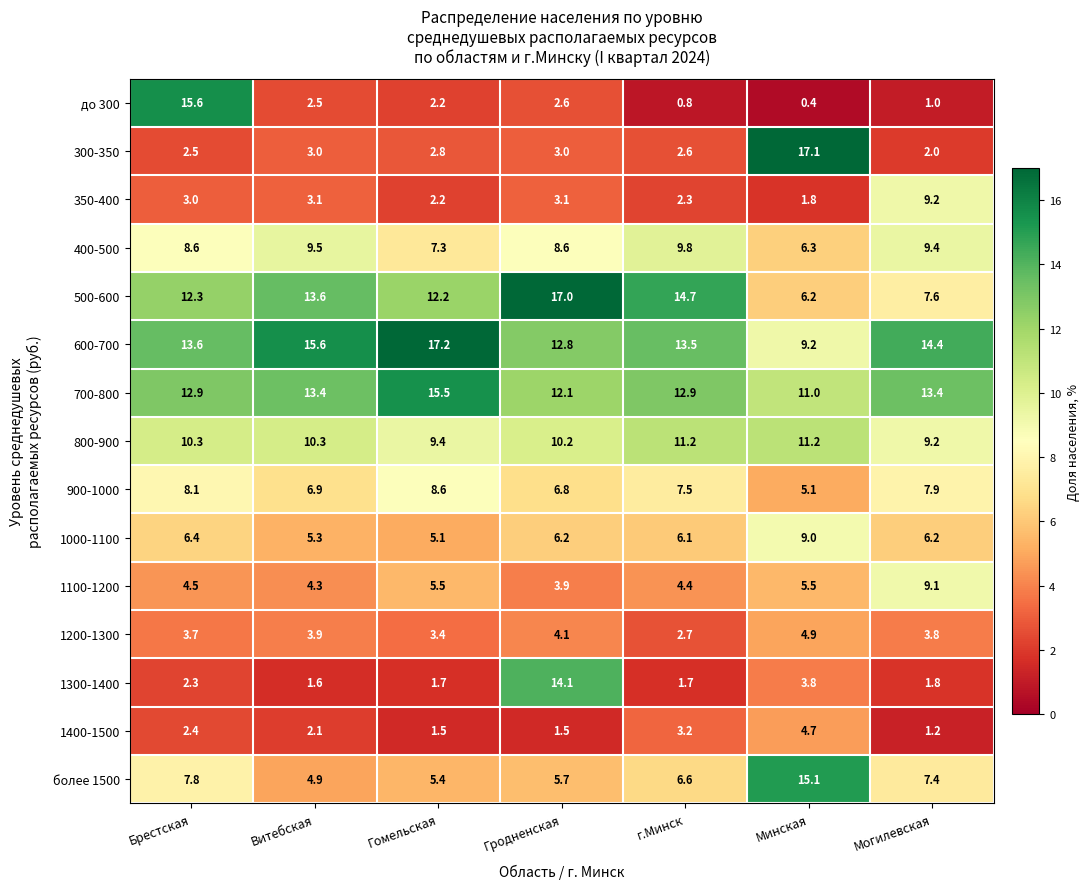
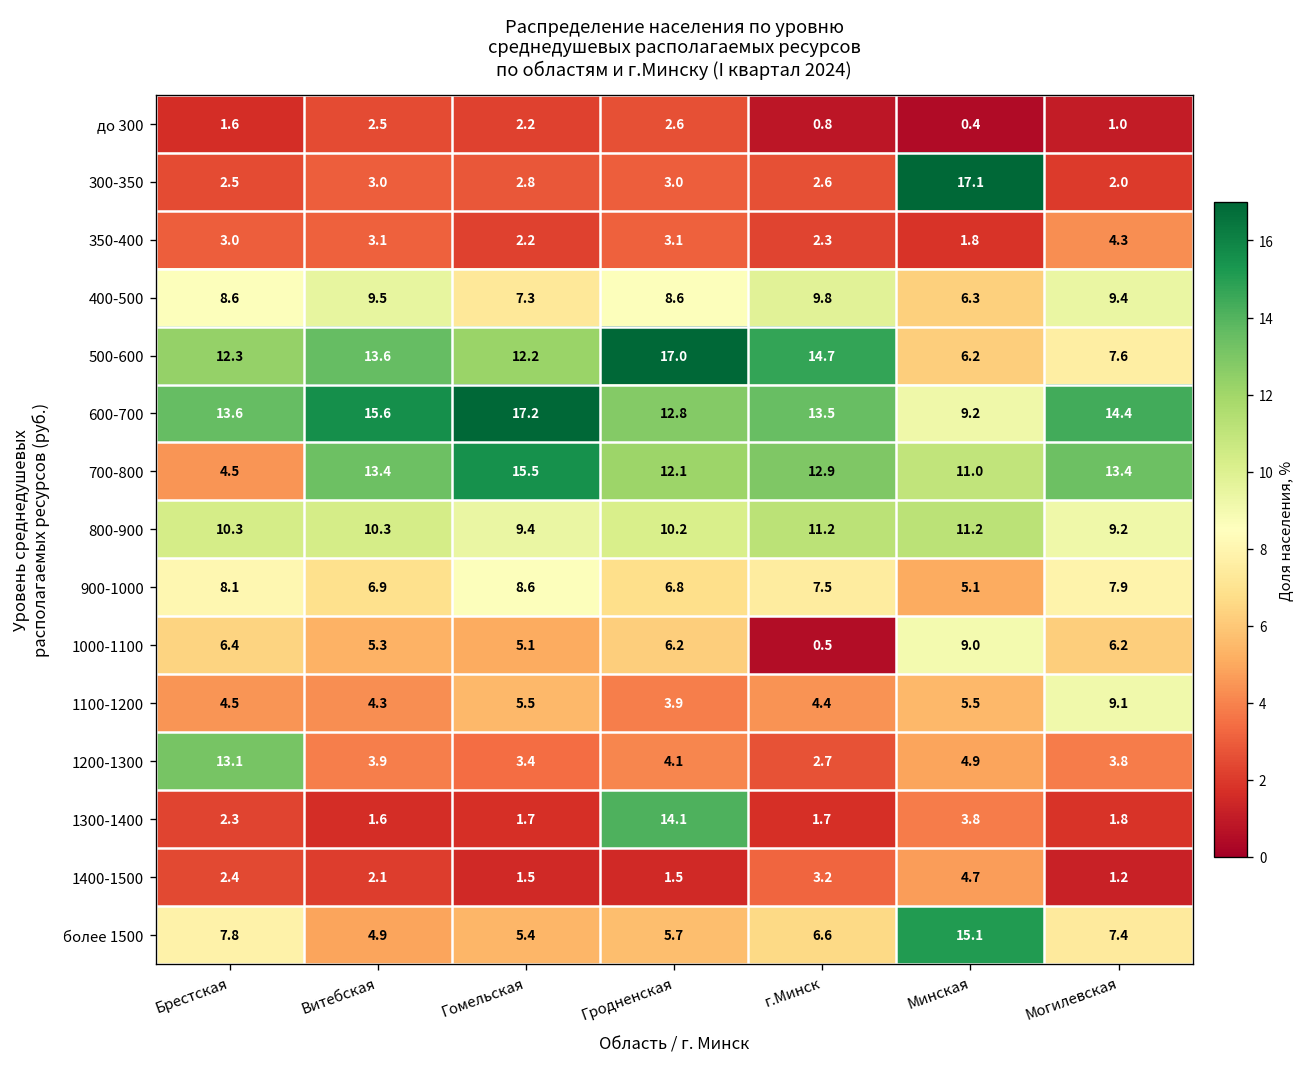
  {
    "до 300": {
-     "Брестская": 15.6,
+     "Брестская": 1.6,
      "Витебская": 2.5,
      "Гомельская": 2.2,
      "Гродненская": 2.6,
      "г.Минск": 0.8,
      "Минская": 0.4,
      "Могилевская": 1.0
    },
    "300-350": {
      "Брестская": 2.5,
      "Витебская": 3.0,
      "Гомельская": 2.8,
      "Гродненская": 3.0,
      "г.Минск": 2.6,
      "Минская": 17.1,
      "Могилевская": 2.0
    },
    "350-400": {
      "Брестская": 3.0,
      "Витебская": 3.1,
      "Гомельская": 2.2,
      "Гродненская": 3.1,
      "г.Минск": 2.3,
      "Минская": 1.8,
-     "Могилевская": 9.2
+     "Могилевская": 4.3
    },
    "400-500": {
      "Брестская": 8.6,
      "Витебская": 9.5,
      "Гомельская": 7.3,
      "Гродненская": 8.6,
      "г.Минск": 9.8,
      "Минская": 6.3,
      "Могилевская": 9.4
    },
    "500-600": {
      "Брестская": 12.3,
      "Витебская": 13.6,
      "Гомельская": 12.2,
      "Гродненская": 17.0,
      "г.Минск": 14.7,
      "Минская": 6.2,
      "Могилевская": 7.6
    },
    "600-700": {
      "Брестская": 13.6,
      "Витебская": 15.6,
      "Гомельская": 17.2,
      "Гродненская": 12.8,
      "г.Минск": 13.5,
      "Минская": 9.2,
      "Могилевская": 14.4
    },
    "700-800": {
-     "Брестская": 12.9,
+     "Брестская": 4.5,
      "Витебская": 13.4,
      "Гомельская": 15.5,
      "Гродненская": 12.1,
      "г.Минск": 12.9,
      "Минская": 11.0,
      "Могилевская": 13.4
    },
    "800-900": {
      "Брестская": 10.3,
      "Витебская": 10.3,
      "Гомельская": 9.4,
      "Гродненская": 10.2,
      "г.Минск": 11.2,
      "Минская": 11.2,
      "Могилевская": 9.2
    },
    "900-1000": {
      "Брестская": 8.1,
      "Витебская": 6.9,
      "Гомельская": 8.6,
      "Гродненская": 6.8,
      "г.Минск": 7.5,
      "Минская": 5.1,
      "Могилевская": 7.9
    },
    "1000-1100": {
      "Брестская": 6.4,
      "Витебская": 5.3,
      "Гомельская": 5.1,
      "Гродненская": 6.2,
-     "г.Минск": 6.1,
+     "г.Минск": 0.5,
      "Минская": 9.0,
      "Могилевская": 6.2
    },
    "1100-1200": {
      "Брестская": 4.5,
      "Витебская": 4.3,
      "Гомельская": 5.5,
      "Гродненская": 3.9,
      "г.Минск": 4.4,
      "Минская": 5.5,
      "Могилевская": 9.1
    },
    "1200-1300": {
-     "Брестская": 3.7,
+     "Брестская": 13.1,
      "Витебская": 3.9,
      "Гомельская": 3.4,
      "Гродненская": 4.1,
      "г.Минск": 2.7,
      "Минская": 4.9,
      "Могилевская": 3.8
    },
    "1300-1400": {
      "Брестская": 2.3,
      "Витебская": 1.6,
      "Гомельская": 1.7,
      "Гродненская": 14.1,
      "г.Минск": 1.7,
      "Минская": 3.8,
      "Могилевская": 1.8
    },
    "1400-1500": {
      "Брестская": 2.4,
      "Витебская": 2.1,
      "Гомельская": 1.5,
      "Гродненская": 1.5,
      "г.Минск": 3.2,
      "Минская": 4.7,
      "Могилевская": 1.2
    },
    "более 1500": {
      "Брестская": 7.8,
      "Витебская": 4.9,
      "Гомельская": 5.4,
      "Гродненская": 5.7,
      "г.Минск": 6.6,
      "Минская": 15.1,
      "Могилевская": 7.4
    }
  }
